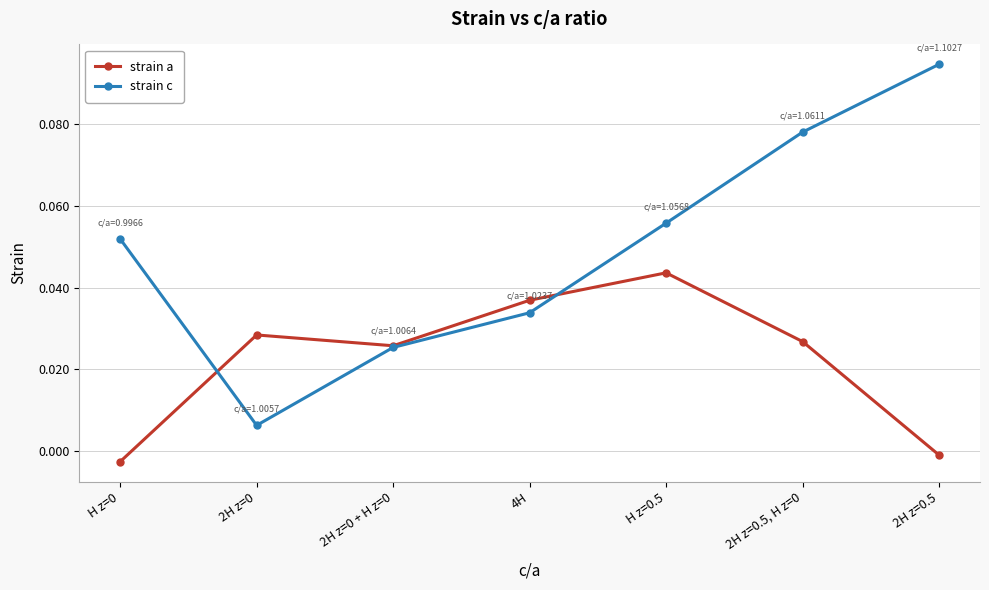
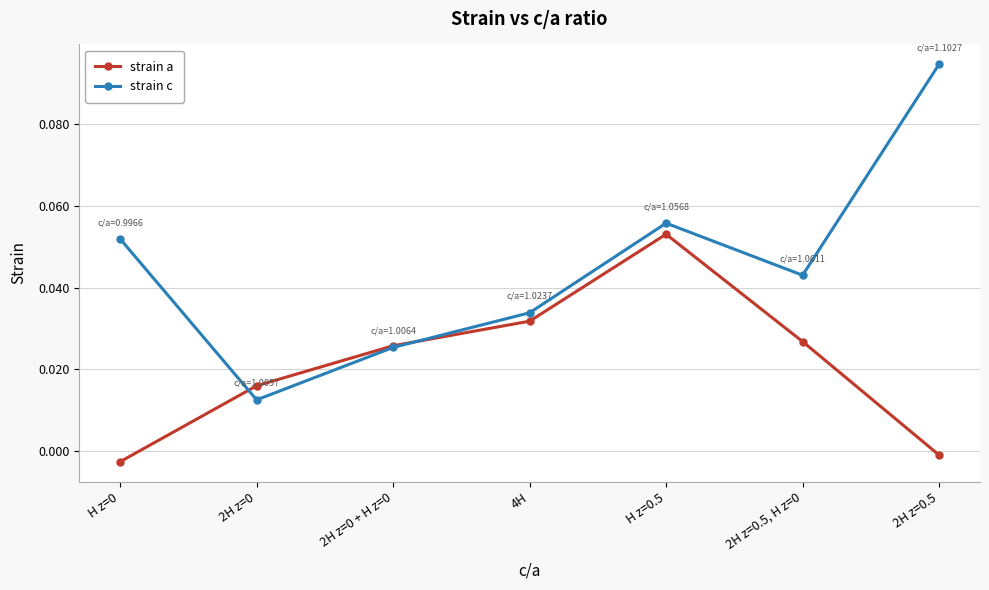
  {
    "strain a": {
      "H z=0": -0.003,
-     "2H z=0": 0.028,
-     "4H": 0.037,
-     "H z=0.5": 0.044,
+     "2H z=0": 0.016,
+     "4H": 0.032,
+     "H z=0.5": 0.053,
      "2H z=0.5, H z=0": 0.027,
      "2H z=0.5": -0.001
    },
    "strain c": {
-     "2H z=0": 0.006,
-     "2H z=0.5, H z=0": 0.078
+     "2H z=0": 0.012,
+     "2H z=0.5, H z=0": 0.043
    }
  }
